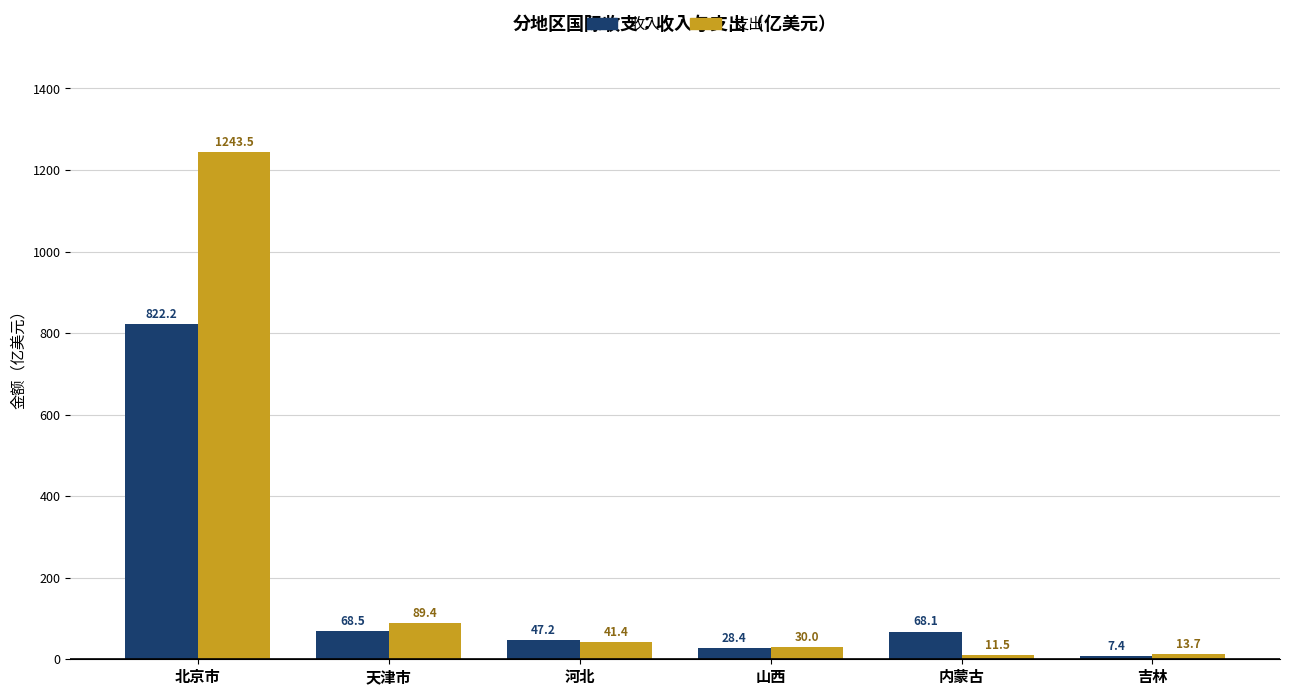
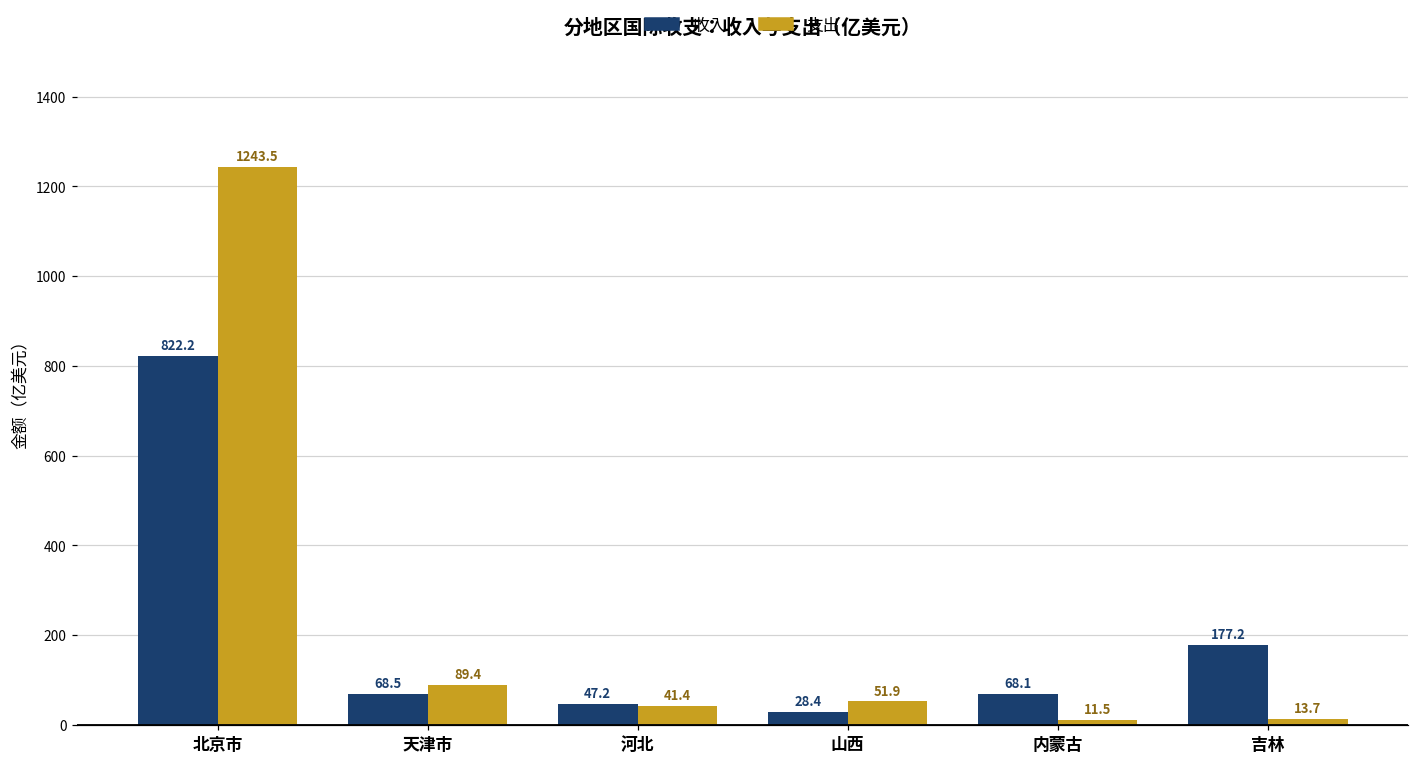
  {
    "收入": {
      "北京市": 822.2,
      "天津市": 68.5,
      "河北": 47.2,
      "山西": 28.4,
      "内蒙古": 68.1,
-     "吉林": 7.4
+     "吉林": 177.2
    },
    "支出": {
      "北京市": 1243.5,
      "天津市": 89.4,
      "河北": 41.4,
-     "山西": 30.0,
+     "山西": 51.9,
      "内蒙古": 11.5,
      "吉林": 13.7
    }
  }
